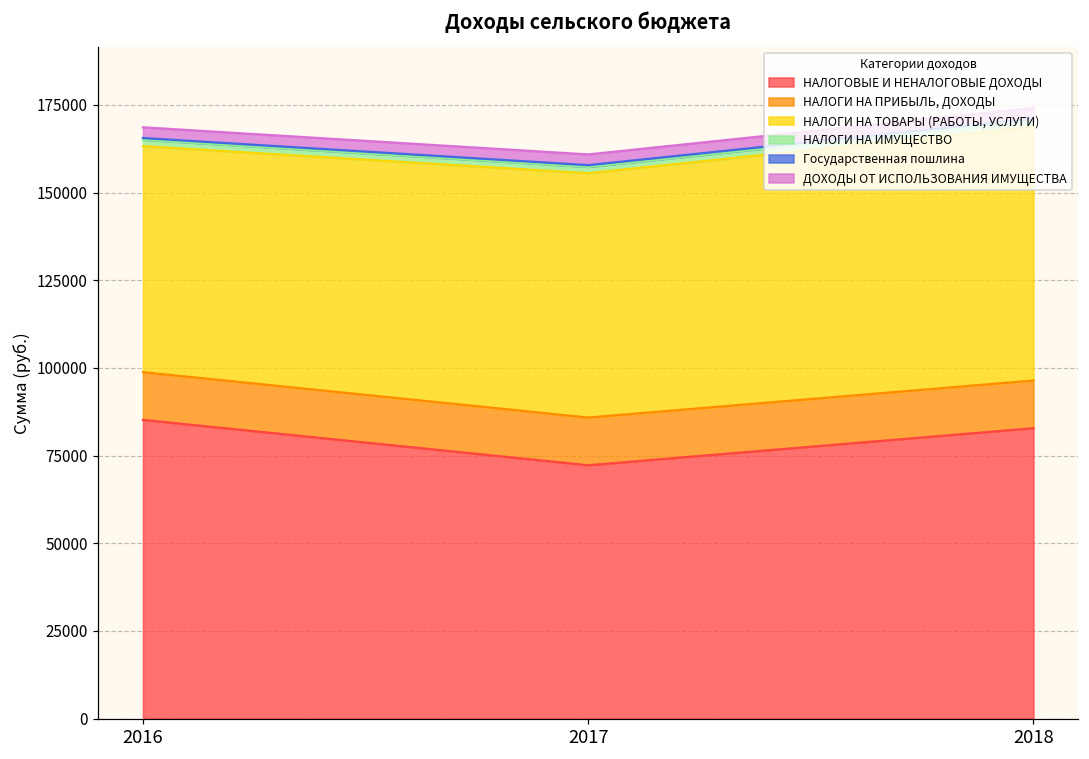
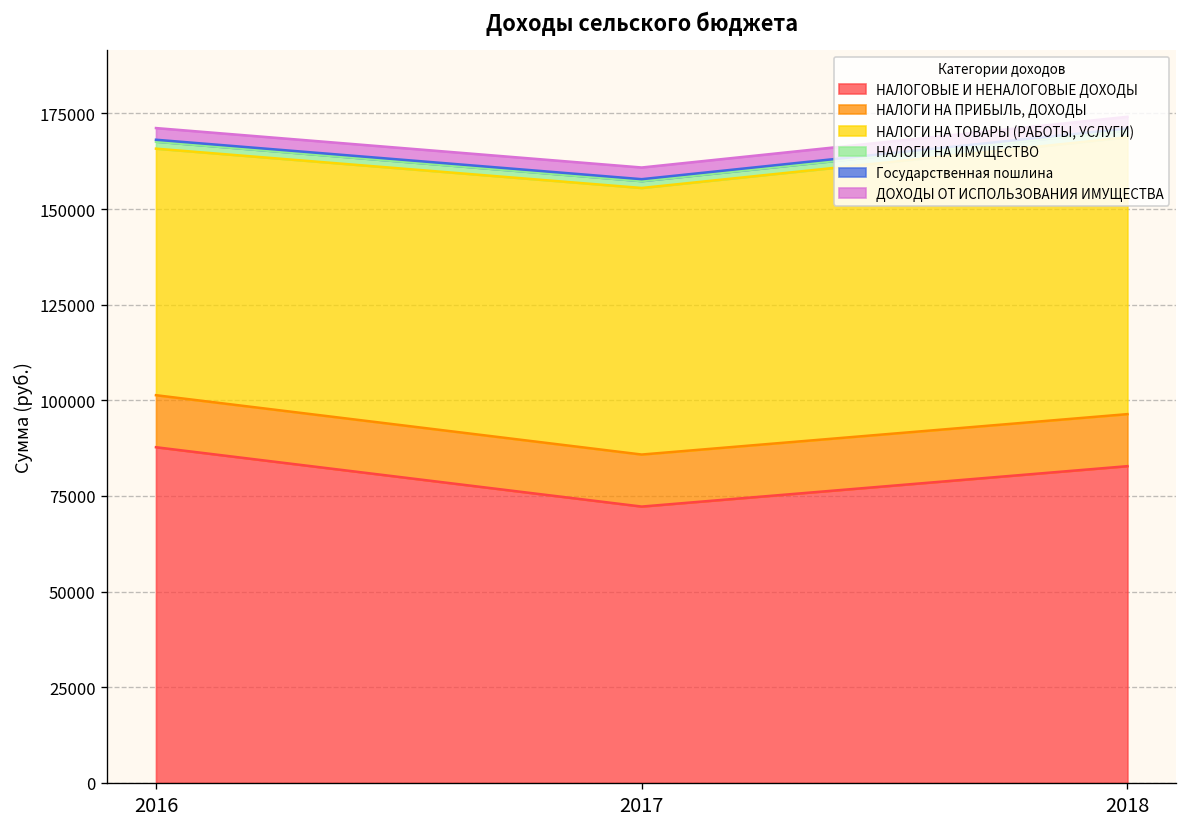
  {
    "НАЛОГОВЫЕ И НЕНАЛОГОВЫЕ ДОХОДЫ": {
-     "2016": 85000,
+     "2016": 88000,
      "2017": 72000,
      "2018": 83000
    },
    "НАЛОГИ НА ПРИБЫЛЬ, ДОХОДЫ": {
      "2016": 14000,
      "2017": 14000,
      "2018": 14000
    },
    "НАЛОГИ НА ТОВАРЫ (РАБОТЫ, УСЛУГИ)": {
      "2016": 64000,
      "2017": 70000
    },
    "ДОХОДЫ ОТ ИСПОЛЬЗОВАНИЯ ИМУЩЕСТВА": {
      "2016": 3000,
      "2017": 3000
    }
  }
